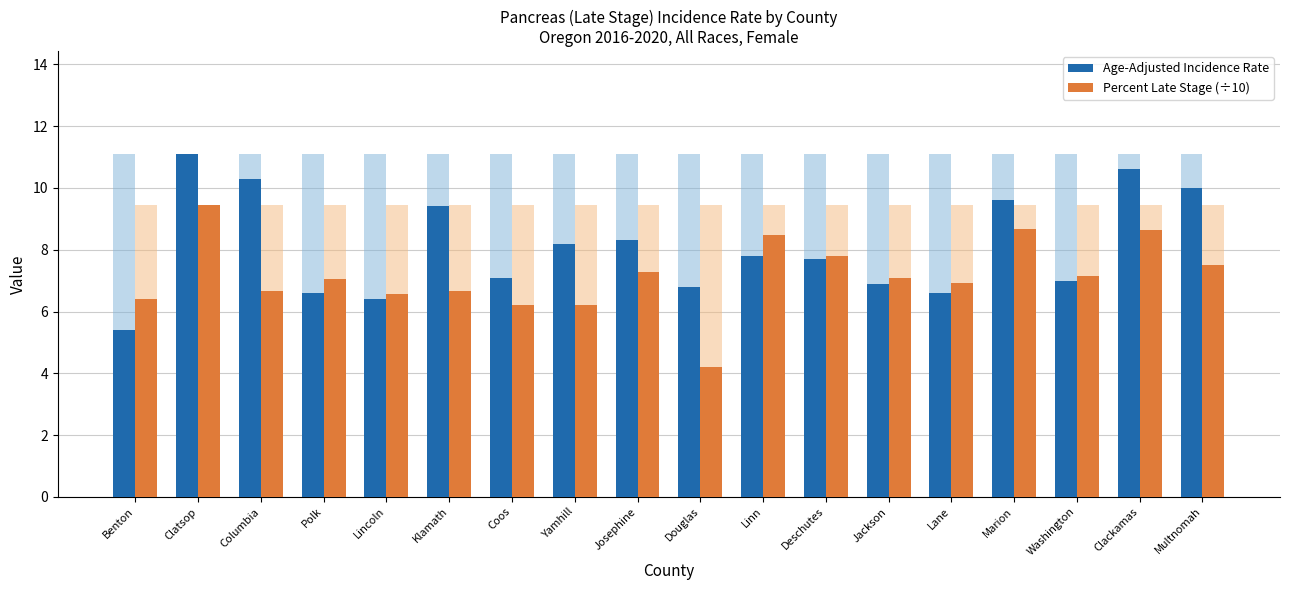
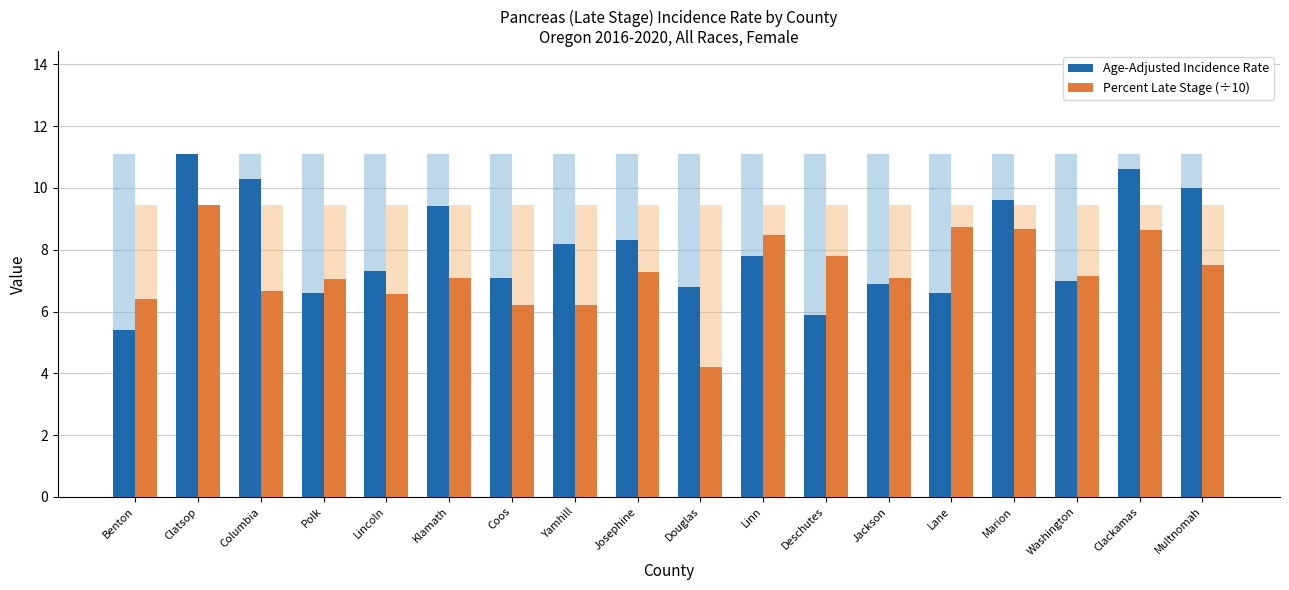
  {
    "Age-Adjusted Incidence Rate": {
      "Clatsop": 11.1,
-     "Lincoln": 6.4,
-     "Deschutes": 7.7
+     "Lincoln": 7.3,
+     "Deschutes": 5.9
    },
    "Percent Late Stage (÷10)": {
      "Clatsop": 9.4,
-     "Klamath": 6.7,
-     "Lane": 6.9
+     "Klamath": 7.1,
+     "Lane": 8.7
    }
  }
